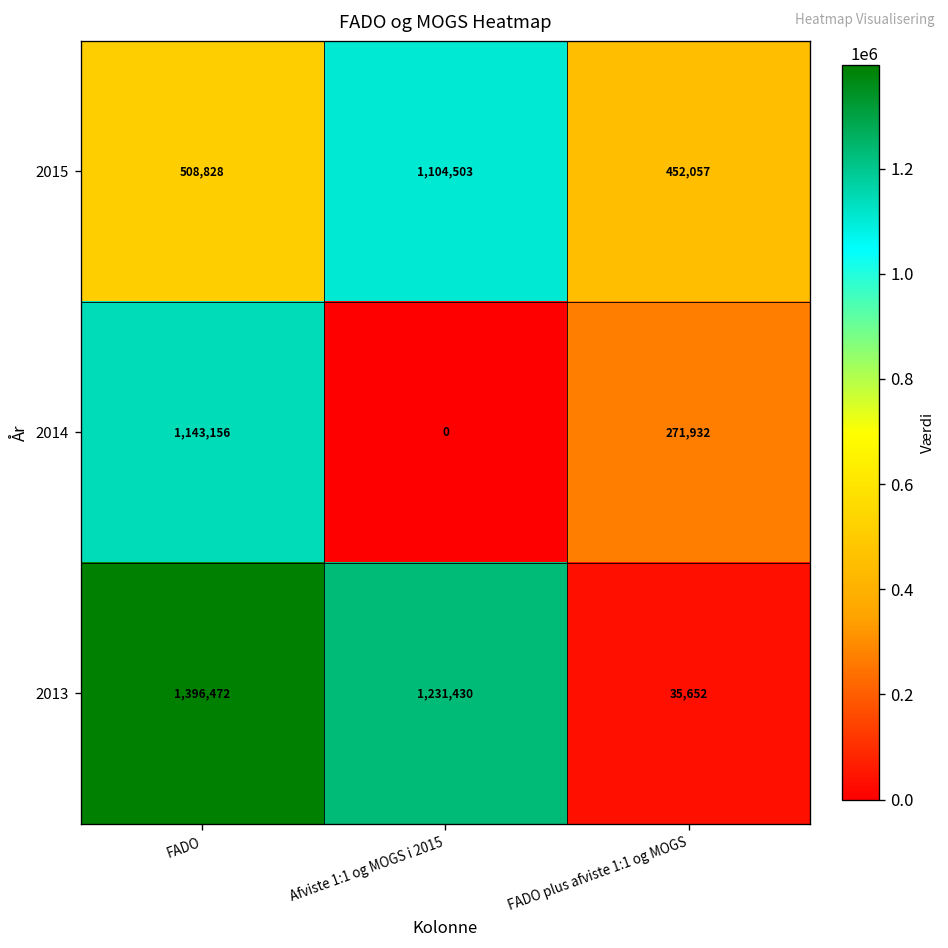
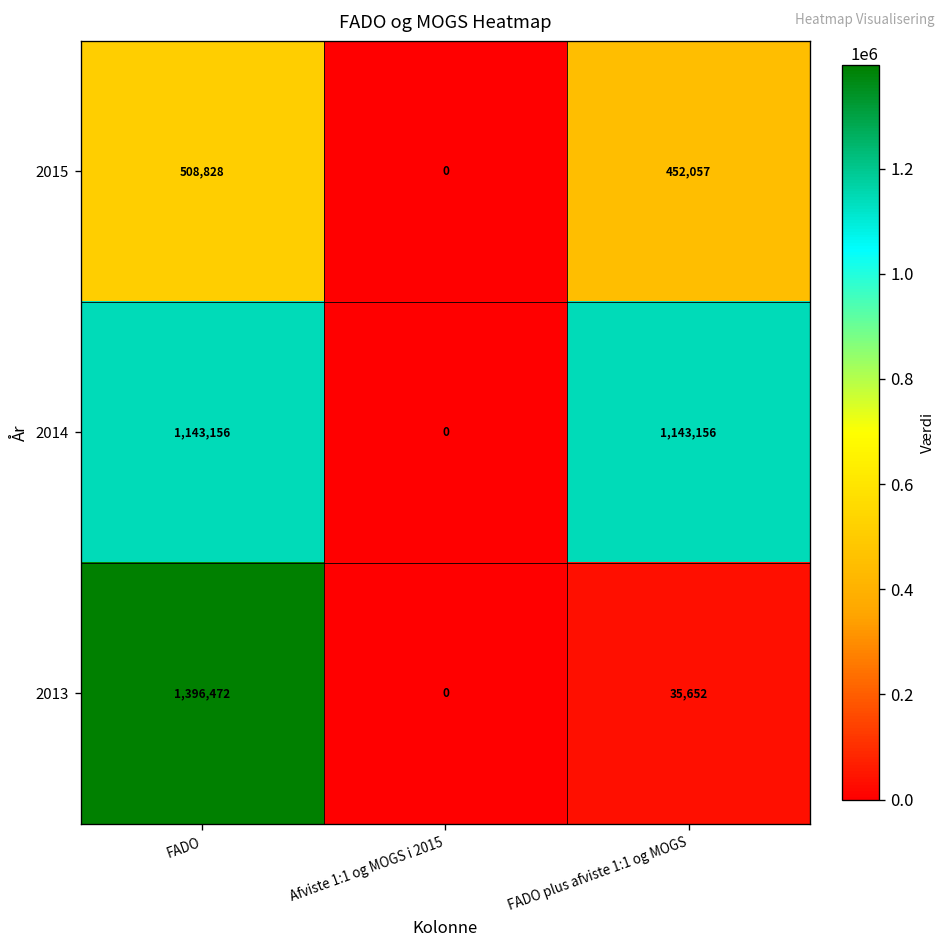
  {
    "2015": {
      "FADO": "508,828",
-     "Afviste 1:1 og MOGS i 2015": "1,104,503",
+     "Afviste 1:1 og MOGS i 2015": "0",
      "FADO plus afviste 1:1 og MOGS": "452,057"
    },
    "2014": {
      "FADO": "1,143,156",
      "Afviste 1:1 og MOGS i 2015": "0",
-     "FADO plus afviste 1:1 og MOGS": "271,932"
+     "FADO plus afviste 1:1 og MOGS": "1,143,156"
    },
    "2013": {
      "FADO": "1,396,472",
-     "Afviste 1:1 og MOGS i 2015": "1,231,430",
+     "Afviste 1:1 og MOGS i 2015": "0",
      "FADO plus afviste 1:1 og MOGS": "35,652"
    }
  }
